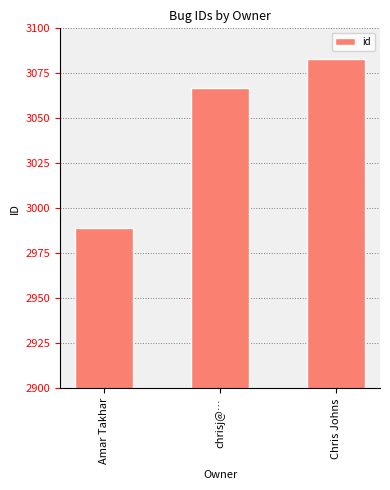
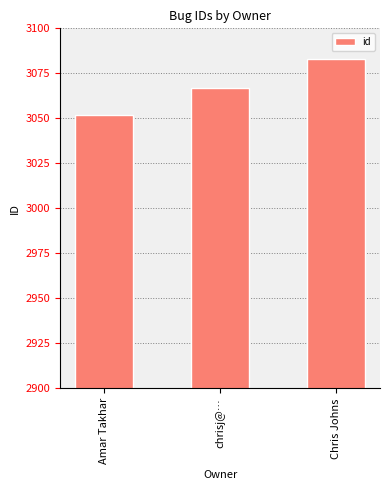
  {
-   "Amar Takhar": 2989,
+   "Amar Takhar": 3052,
    "chrisj@…": 3067,
    "Chris Johns": 3083
  }
